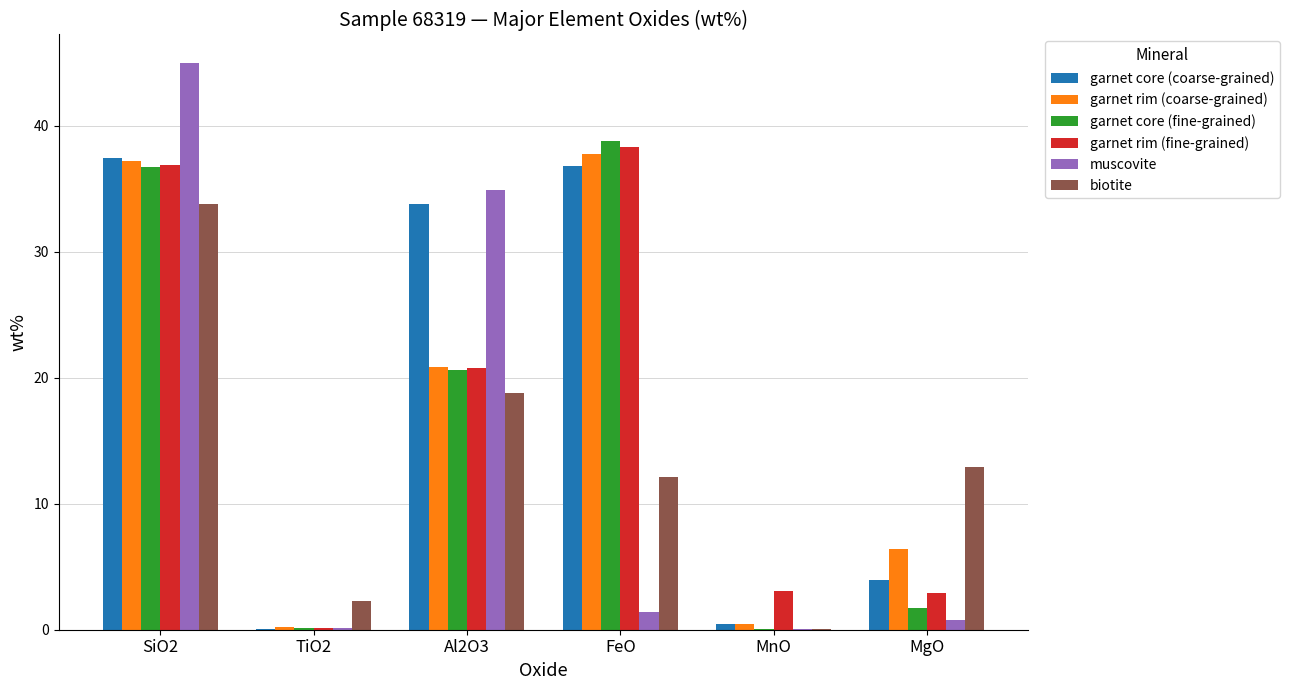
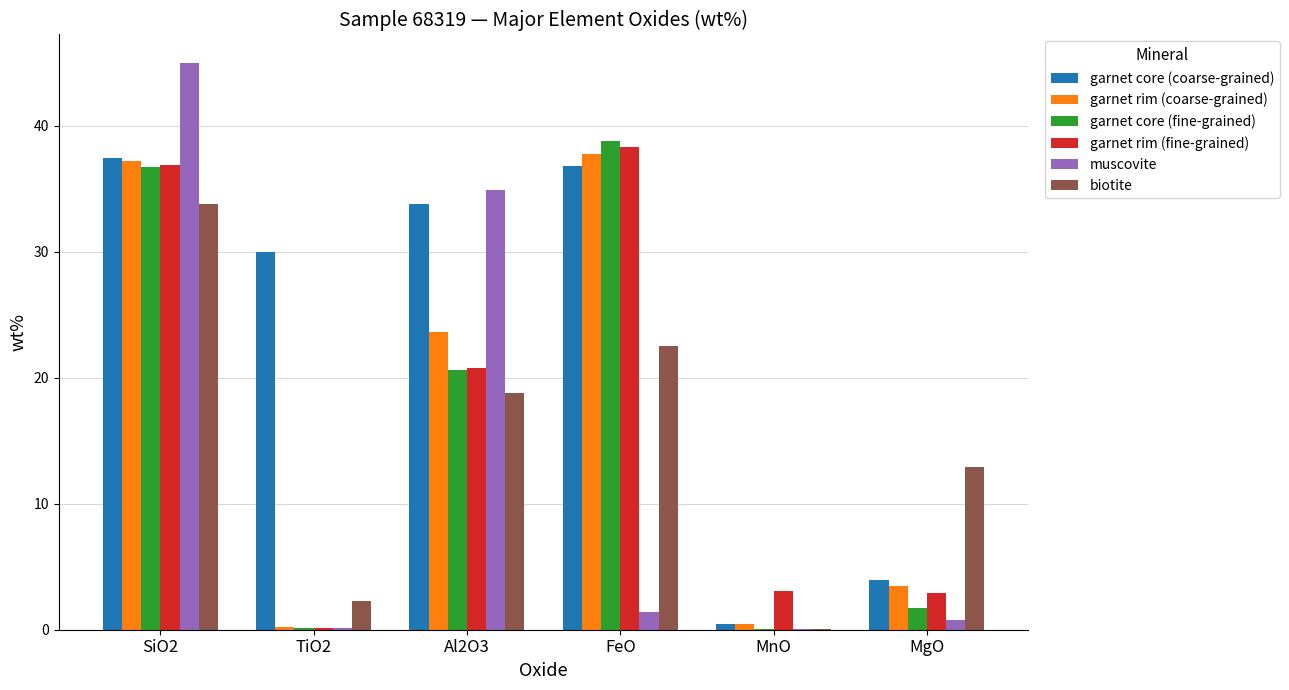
  {
    "garnet core (coarse-grained)": {
      "SiO2": 37.5,
-     "TiO2": 0.1,
+     "TiO2": 29.9,
      "Al2O3": 33.8,
      "FeO": 36.8,
      "MnO": 0.4,
      "MgO": 3.9
    },
    "garnet rim (coarse-grained)": {
      "SiO2": 37.2,
      "TiO2": 0.2,
-     "Al2O3": 20.8,
+     "Al2O3": 23.6,
      "FeO": 37.8,
      "MnO": 0.4,
-     "MgO": 6.4
+     "MgO": 3.4
    },
    "garnet core (fine-grained)": {
      "SiO2": 36.7,
      "Al2O3": 20.6,
      "FeO": 38.8,
      "MgO": 1.7
    },
    "garnet rim (fine-grained)": {
      "SiO2": 36.9,
      "Al2O3": 20.8,
      "FeO": 38.3,
      "MnO": 3.1,
      "MgO": 2.9
    },
    "muscovite": {
      "SiO2": 45.0,
      "Al2O3": 34.9,
      "FeO": 1.4,
      "MgO": 0.8
    },
    "biotite": {
      "SiO2": 33.8,
      "TiO2": 2.3,
      "Al2O3": 18.8,
-     "FeO": 12.1,
+     "FeO": 22.5,
      "MgO": 12.9
    }
  }
